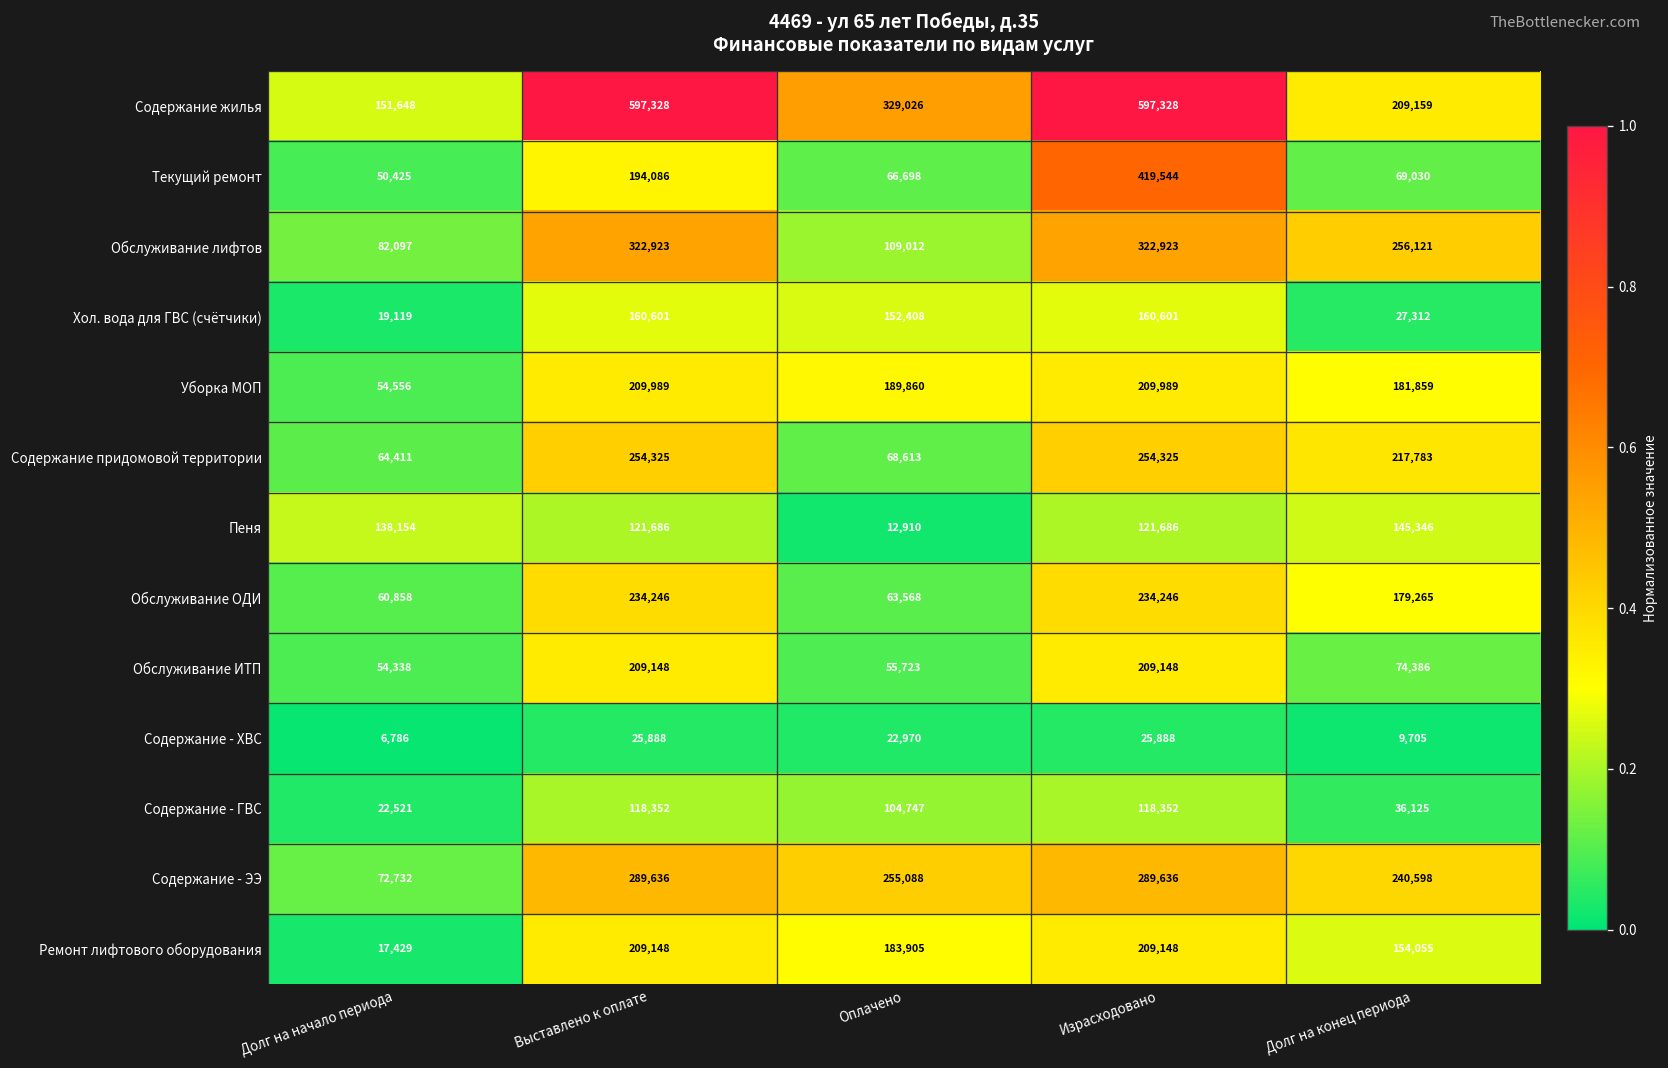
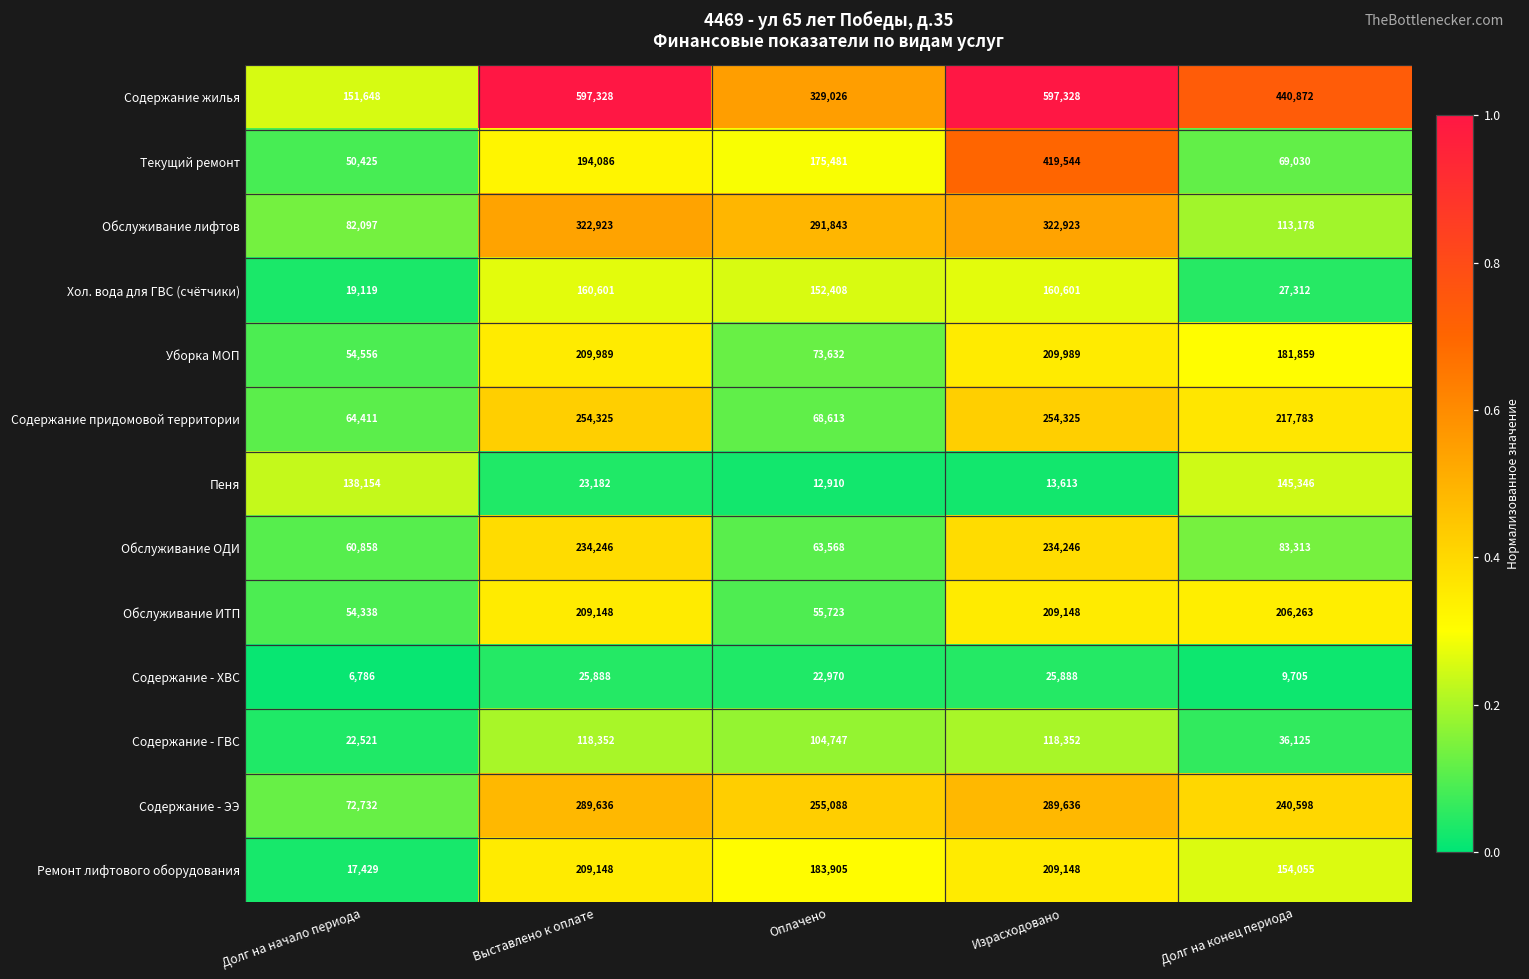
  {
    "Содержание жилья": {
      "Долг на начало периода": "151,648",
      "Выставлено к оплате": "597,328",
      "Оплачено": "329,026",
      "Израсходовано": "597,328",
-     "Долг на конец периода": "209,159"
+     "Долг на конец периода": "440,872"
    },
    "Текущий ремонт": {
      "Долг на начало периода": "50,425",
      "Выставлено к оплате": "194,086",
-     "Оплачено": "66,698",
+     "Оплачено": "175,481",
      "Израсходовано": "419,544",
      "Долг на конец периода": "69,030"
    },
    "Обслуживание лифтов": {
      "Долг на начало периода": "82,097",
      "Выставлено к оплате": "322,923",
-     "Оплачено": "109,012",
+     "Оплачено": "291,843",
      "Израсходовано": "322,923",
-     "Долг на конец периода": "256,121"
+     "Долг на конец периода": "113,178"
    },
    "Хол. вода для ГВС (счётчики)": {
      "Долг на начало периода": "19,119",
      "Выставлено к оплате": "160,601",
      "Оплачено": "152,408",
      "Израсходовано": "160,601",
      "Долг на конец периода": "27,312"
    },
    "Уборка МОП": {
      "Долг на начало периода": "54,556",
      "Выставлено к оплате": "209,989",
-     "Оплачено": "189,860",
+     "Оплачено": "73,632",
      "Израсходовано": "209,989",
      "Долг на конец периода": "181,859"
    },
    "Содержание придомовой территории": {
      "Долг на начало периода": "64,411",
      "Выставлено к оплате": "254,325",
      "Оплачено": "68,613",
      "Израсходовано": "254,325",
      "Долг на конец периода": "217,783"
    },
    "Пеня": {
      "Долг на начало периода": "138,154",
-     "Выставлено к оплате": "121,686",
+     "Выставлено к оплате": "23,182",
      "Оплачено": "12,910",
-     "Израсходовано": "121,686",
+     "Израсходовано": "13,613",
      "Долг на конец периода": "145,346"
    },
    "Обслуживание ОДИ": {
      "Долг на начало периода": "60,858",
      "Выставлено к оплате": "234,246",
      "Оплачено": "63,568",
      "Израсходовано": "234,246",
-     "Долг на конец периода": "179,265"
+     "Долг на конец периода": "83,313"
    },
    "Обслуживание ИТП": {
      "Долг на начало периода": "54,338",
      "Выставлено к оплате": "209,148",
      "Оплачено": "55,723",
      "Израсходовано": "209,148",
-     "Долг на конец периода": "74,386"
+     "Долг на конец периода": "206,263"
    },
    "Содержание - ХВС": {
      "Долг на начало периода": "6,786",
      "Выставлено к оплате": "25,888",
      "Оплачено": "22,970",
      "Израсходовано": "25,888",
      "Долг на конец периода": "9,705"
    },
    "Содержание - ГВС": {
      "Долг на начало периода": "22,521",
      "Выставлено к оплате": "118,352",
      "Оплачено": "104,747",
      "Израсходовано": "118,352",
      "Долг на конец периода": "36,125"
    },
    "Содержание - ЭЭ": {
      "Долг на начало периода": "72,732",
      "Выставлено к оплате": "289,636",
      "Оплачено": "255,088",
      "Израсходовано": "289,636",
      "Долг на конец периода": "240,598"
    },
    "Ремонт лифтового оборудования": {
      "Долг на начало периода": "17,429",
      "Выставлено к оплате": "209,148",
      "Оплачено": "183,905",
      "Израсходовано": "209,148",
      "Долг на конец периода": "154,055"
    }
  }
